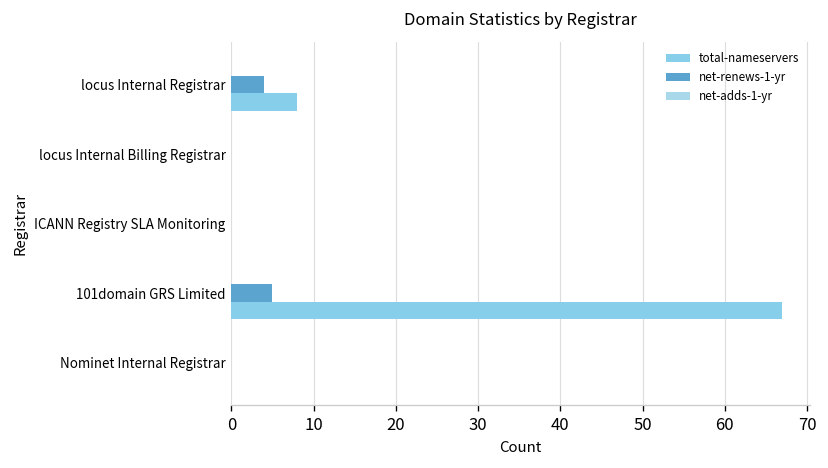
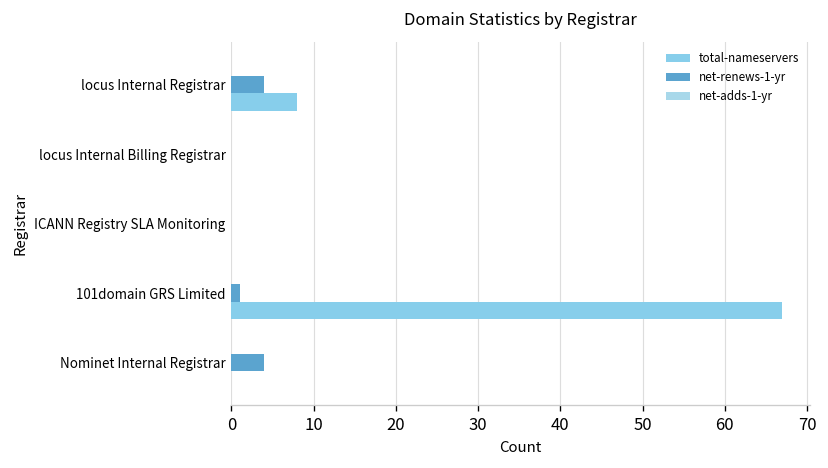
  {
    "net-renews-1-yr": {
      "locus Internal Registrar": 4,
      "locus Internal Billing Registrar": 0,
      "ICANN Registry SLA Monitoring": 0,
-     "101domain GRS Limited": 5,
-     "Nominet Internal Registrar": 0
+     "101domain GRS Limited": 1,
+     "Nominet Internal Registrar": 4
    }
  }
